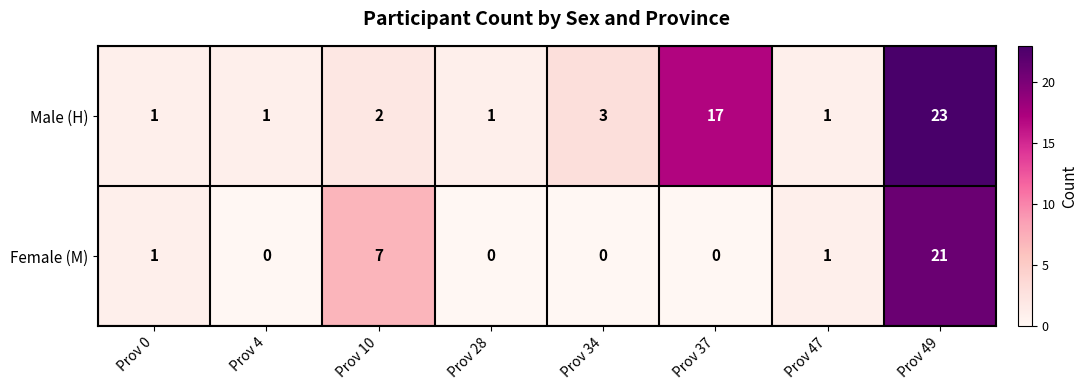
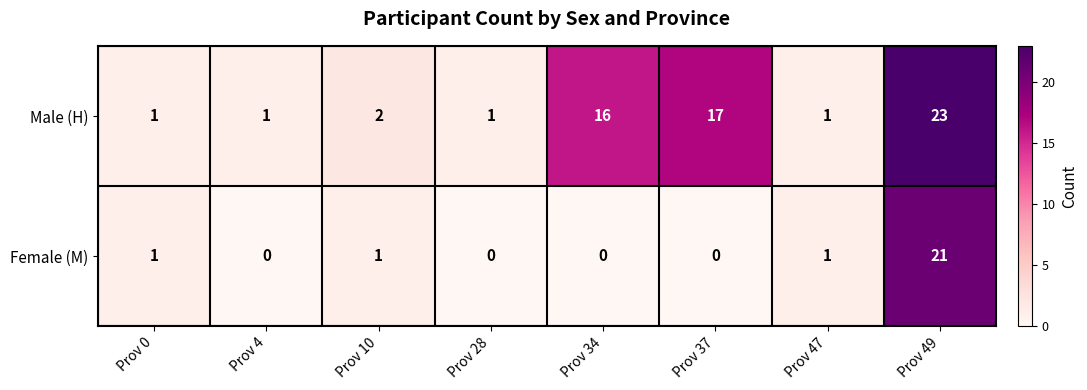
  {
    "Male (H)": {
      "Prov 0": 1,
      "Prov 4": 1,
      "Prov 10": 2,
      "Prov 28": 1,
-     "Prov 34": 3,
+     "Prov 34": 16,
      "Prov 37": 17,
      "Prov 47": 1,
      "Prov 49": 23
    },
    "Female (M)": {
      "Prov 0": 1,
      "Prov 4": 0,
-     "Prov 10": 7,
+     "Prov 10": 1,
      "Prov 28": 0,
      "Prov 34": 0,
      "Prov 37": 0,
      "Prov 47": 1,
      "Prov 49": 21
    }
  }
